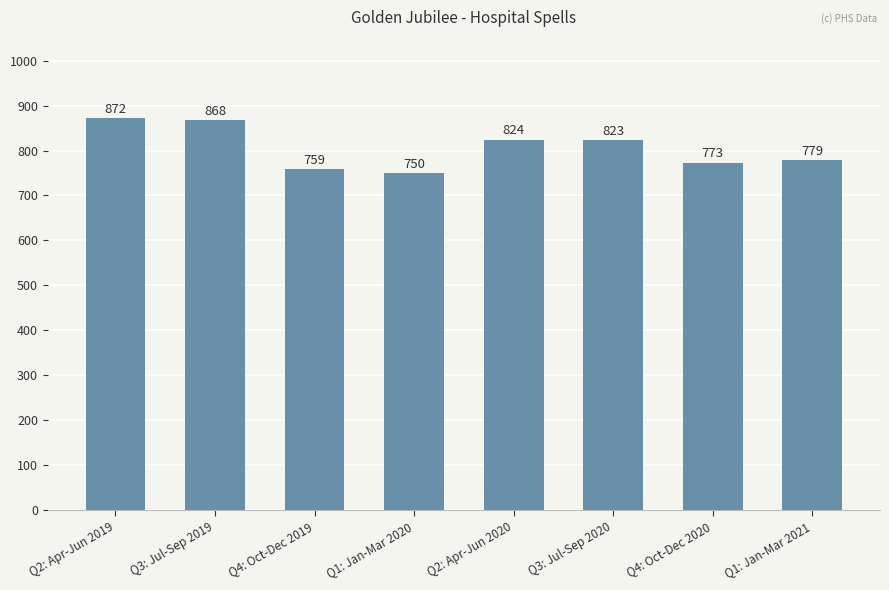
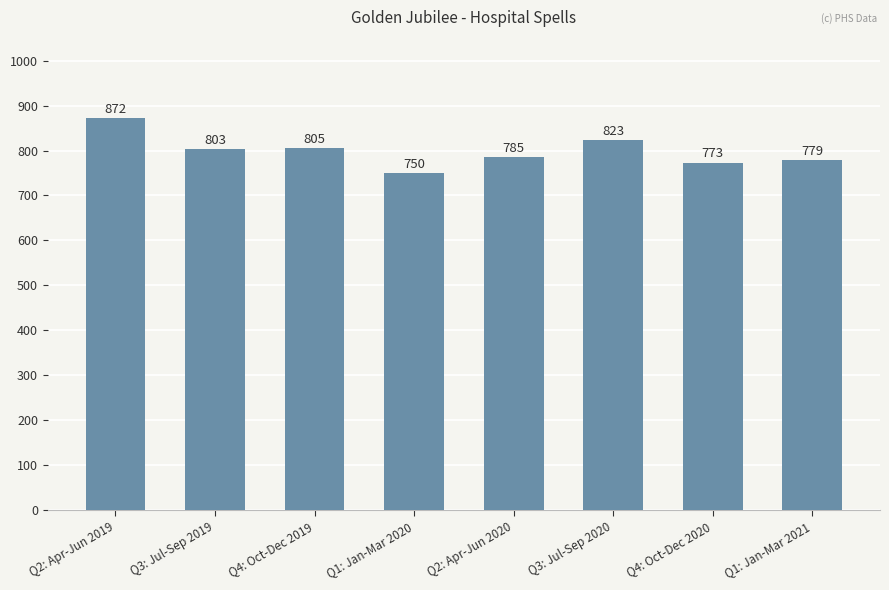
  {
    "Q2: Apr-Jun 2019": 872,
-   "Q3: Jul-Sep 2019": 868,
-   "Q4: Oct-Dec 2019": 759,
+   "Q3: Jul-Sep 2019": 803,
+   "Q4: Oct-Dec 2019": 805,
    "Q1: Jan-Mar 2020": 750,
-   "Q2: Apr-Jun 2020": 824,
+   "Q2: Apr-Jun 2020": 785,
    "Q3: Jul-Sep 2020": 823,
    "Q4: Oct-Dec 2020": 773,
    "Q1: Jan-Mar 2021": 779
  }
